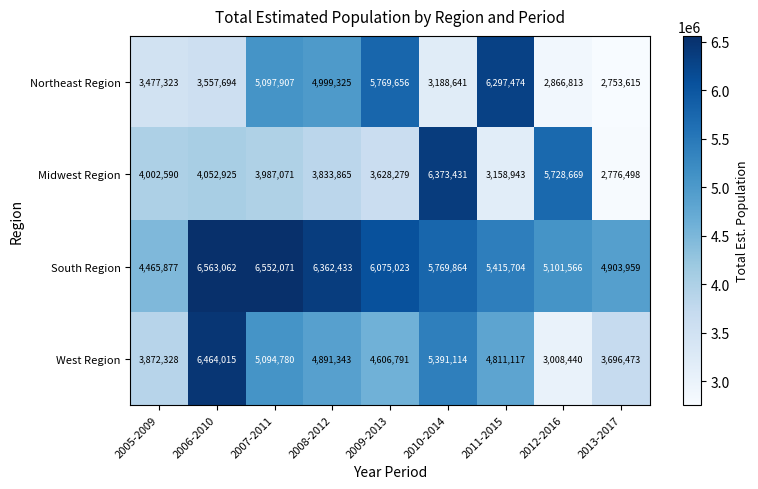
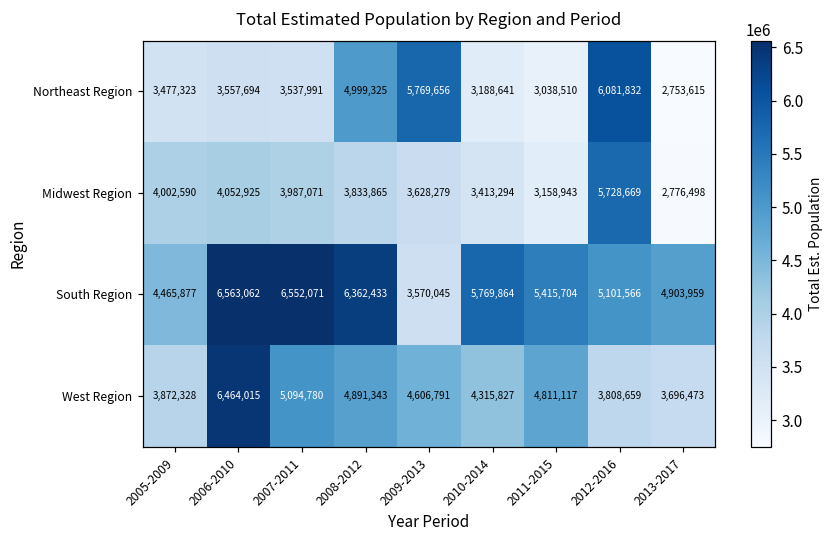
  {
    "Northeast Region": {
      "2005-2009": "3,477,323",
      "2006-2010": "3,557,694",
-     "2007-2011": "5,097,907",
+     "2007-2011": "3,537,991",
      "2008-2012": "4,999,325",
      "2009-2013": "5,769,656",
      "2010-2014": "3,188,641",
-     "2011-2015": "6,297,474",
-     "2012-2016": "2,866,813",
+     "2011-2015": "3,038,510",
+     "2012-2016": "6,081,832",
      "2013-2017": "2,753,615"
    },
    "Midwest Region": {
      "2005-2009": "4,002,590",
      "2006-2010": "4,052,925",
      "2007-2011": "3,987,071",
      "2008-2012": "3,833,865",
      "2009-2013": "3,628,279",
-     "2010-2014": "6,373,431",
+     "2010-2014": "3,413,294",
      "2011-2015": "3,158,943",
      "2012-2016": "5,728,669",
      "2013-2017": "2,776,498"
    },
    "South Region": {
      "2005-2009": "4,465,877",
      "2006-2010": "6,563,062",
      "2007-2011": "6,552,071",
      "2008-2012": "6,362,433",
-     "2009-2013": "6,075,023",
+     "2009-2013": "3,570,045",
      "2010-2014": "5,769,864",
      "2011-2015": "5,415,704",
      "2012-2016": "5,101,566",
      "2013-2017": "4,903,959"
    },
    "West Region": {
      "2005-2009": "3,872,328",
      "2006-2010": "6,464,015",
      "2007-2011": "5,094,780",
      "2008-2012": "4,891,343",
      "2009-2013": "4,606,791",
-     "2010-2014": "5,391,114",
+     "2010-2014": "4,315,827",
      "2011-2015": "4,811,117",
-     "2012-2016": "3,008,440",
+     "2012-2016": "3,808,659",
      "2013-2017": "3,696,473"
    }
  }
